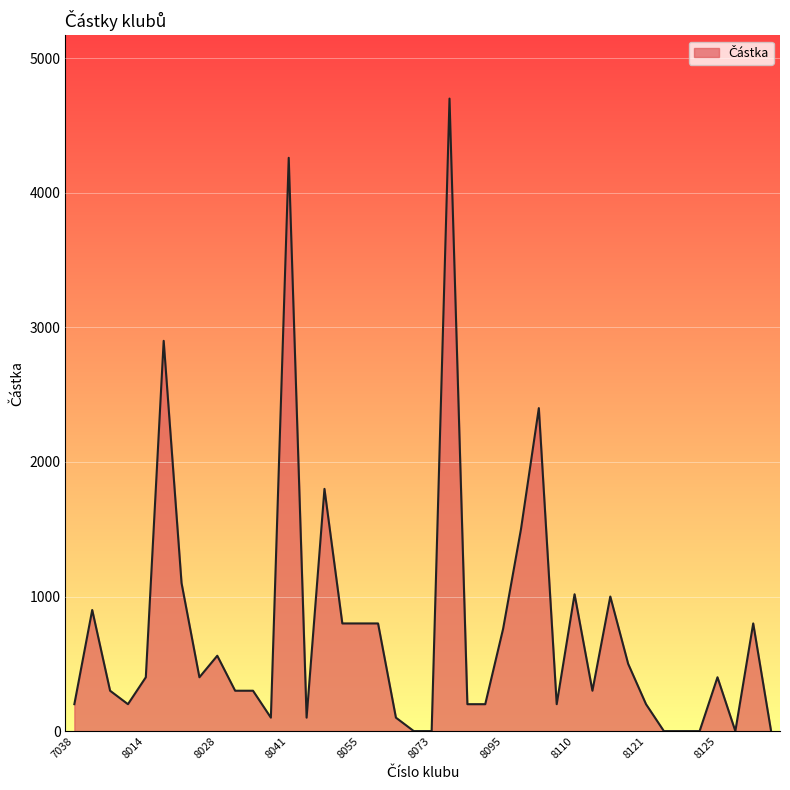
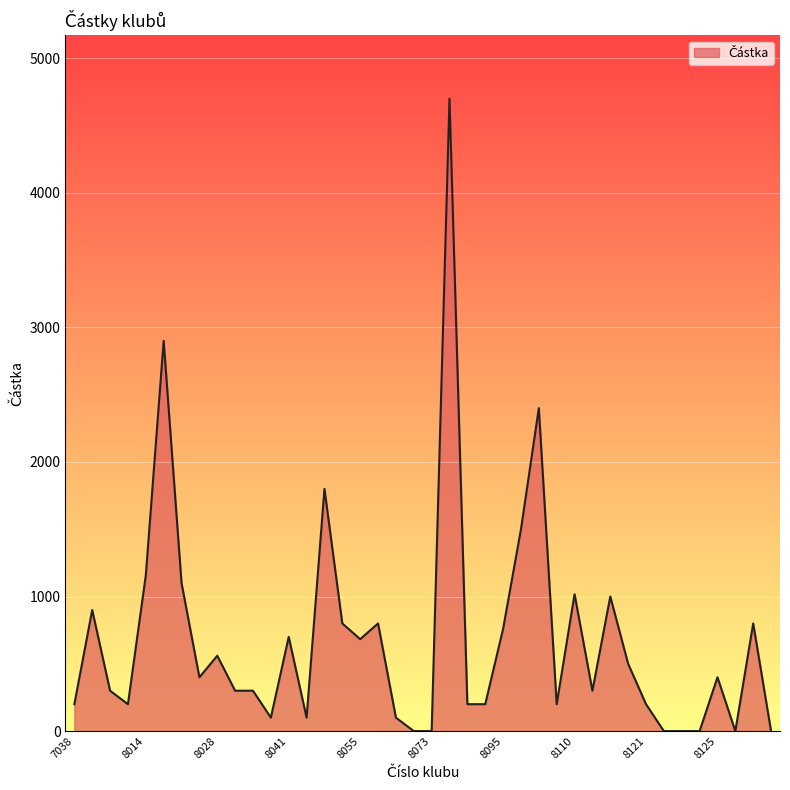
  {
    "7038": 200,
-   "8014": 400,
+   "8014": 1160,
    "8028": 560,
-   "8041": 4260,
-   "8055": 800,
+   "8041": 700,
+   "8055": 680,
    "8073": 0,
    "8095": 760,
    "8110": 1020,
    "8121": 200,
    "8125": 400
  }
